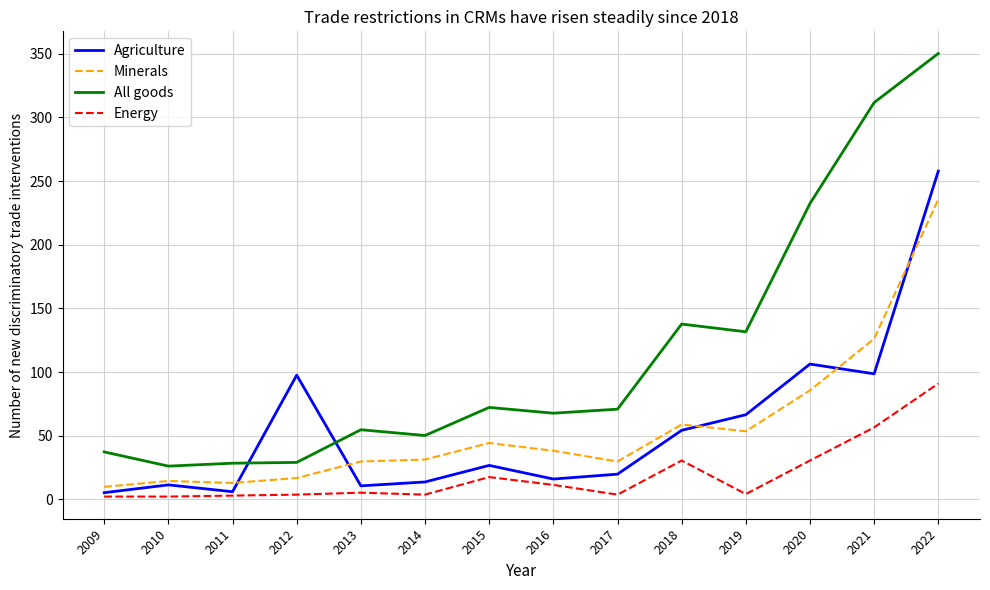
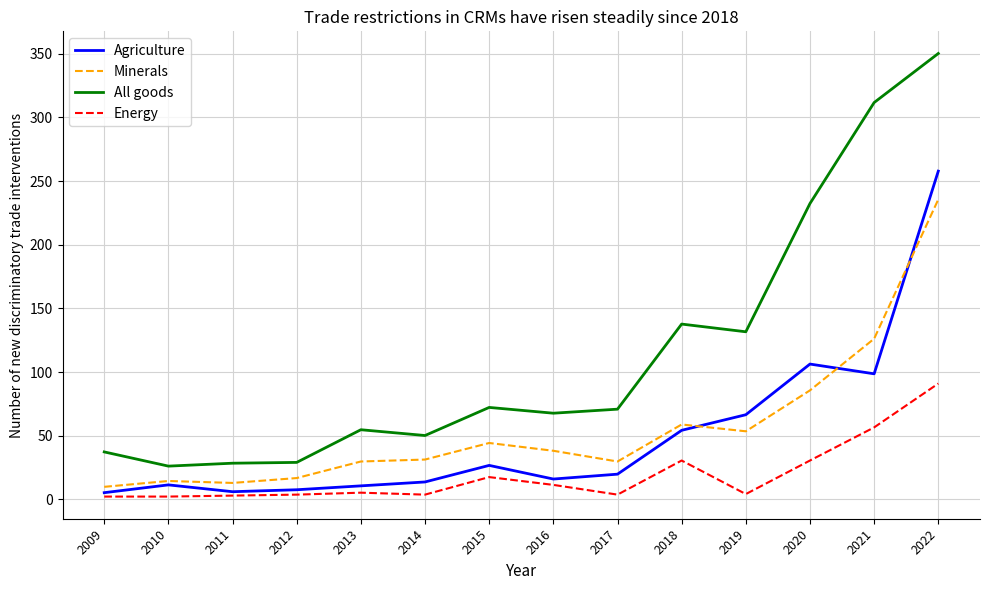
  {
    "Agriculture": {
      "2009": 5,
      "2010": 11,
      "2011": 6,
-     "2012": 98,
+     "2012": 8,
      "2013": 11,
      "2014": 14,
      "2015": 27,
      "2016": 16,
      "2017": 20,
      "2018": 54,
      "2019": 67,
      "2020": 106,
      "2021": 99,
      "2022": 258
    },
    "Minerals": {
      "2009": 10,
      "2010": 15,
      "2011": 13,
      "2012": 17,
      "2013": 30,
      "2014": 31,
      "2015": 44,
      "2016": 38,
      "2017": 30,
      "2018": 59,
      "2019": 54,
      "2020": 86,
      "2021": 126,
      "2022": 236
    },
    "All goods": {
      "2009": 37,
      "2010": 26,
      "2011": 28,
      "2012": 29,
      "2013": 55,
      "2014": 50,
      "2015": 72,
      "2016": 68,
      "2017": 71,
      "2018": 138,
      "2019": 132,
      "2020": 232,
      "2021": 312,
      "2022": 350
    },
    "Energy": {
      "2009": 2,
      "2010": 2,
      "2011": 3,
      "2012": 4,
      "2013": 5,
      "2014": 4,
      "2015": 18,
      "2016": 11,
      "2017": 4,
      "2018": 31,
      "2019": 4,
      "2020": 31,
      "2021": 57,
      "2022": 91
    }
  }
